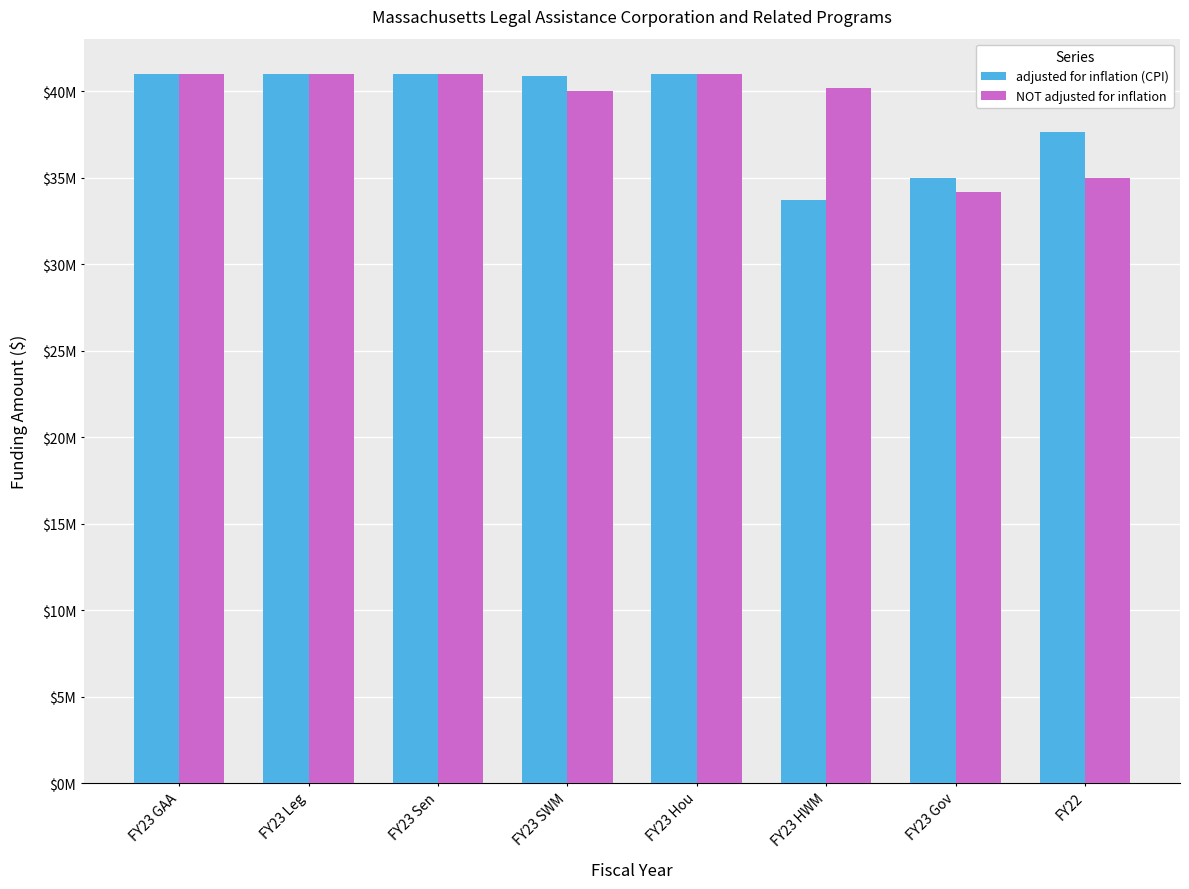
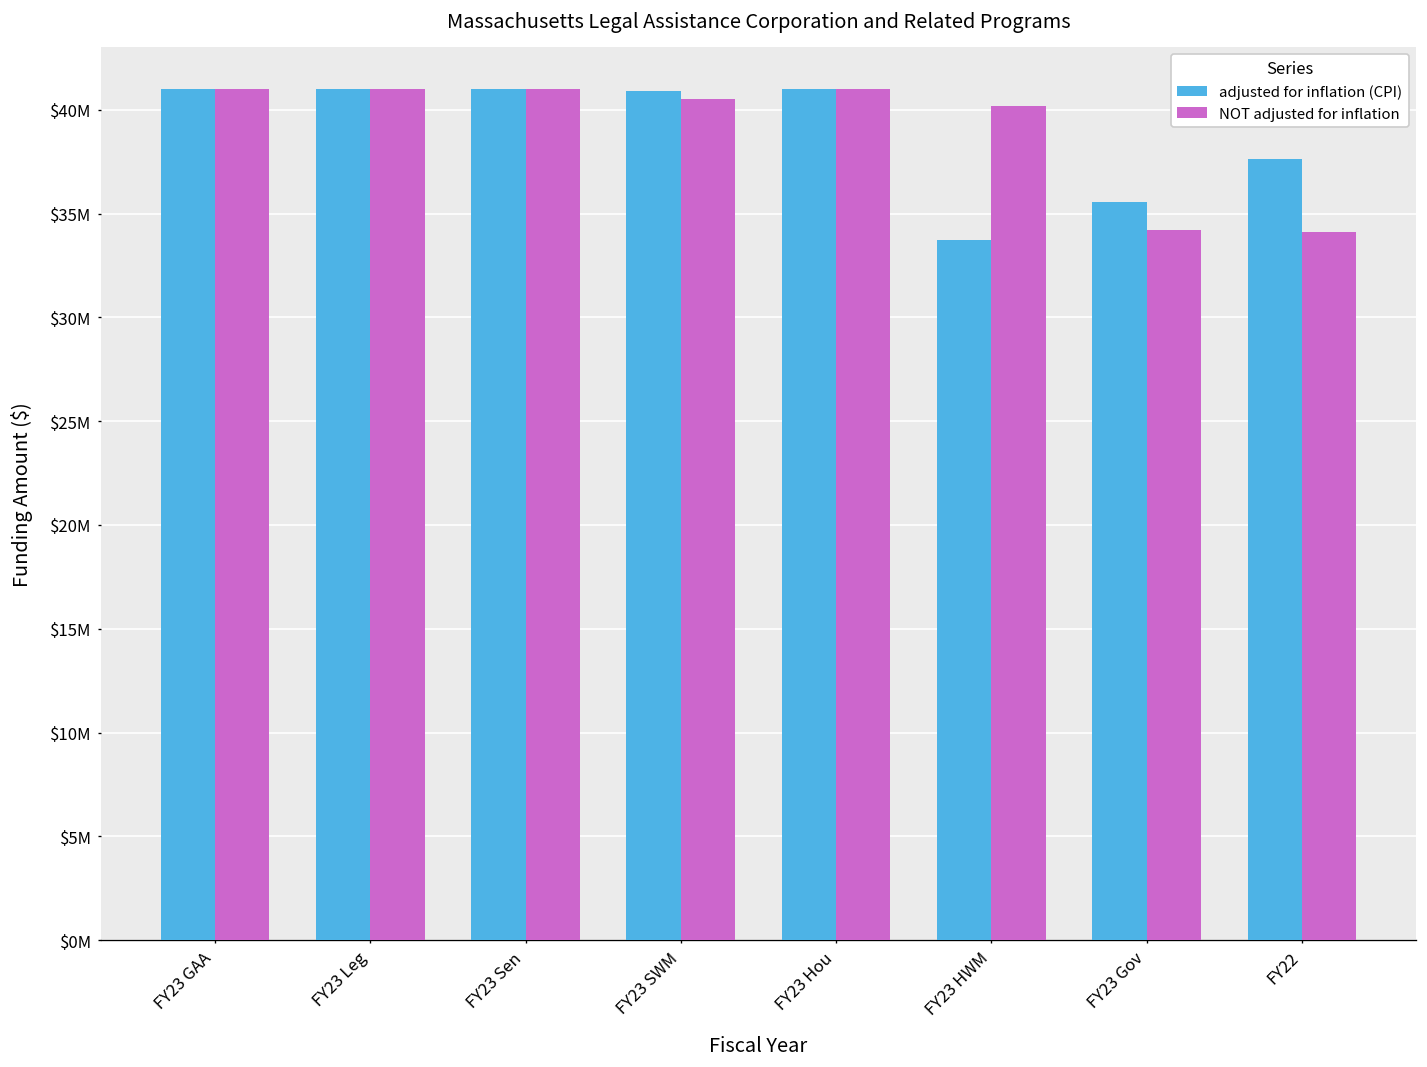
  {
    "adjusted for inflation (CPI)": {
      "FY23 GAA": "$41000000",
      "FY23 Leg": "$41000000",
      "FY23 Sen": "$41000000",
      "FY23 SWM": "$40900000",
      "FY23 Hou": "$41000000",
      "FY23 HWM": "$33700000",
-     "FY23 Gov": "$35000000",
+     "FY23 Gov": "$35500000",
      "FY22": "$37600000"
    },
    "NOT adjusted for inflation": {
      "FY23 GAA": "$41000000",
      "FY23 Leg": "$41000000",
      "FY23 Sen": "$41000000",
-     "FY23 SWM": "$40000000",
+     "FY23 SWM": "$40500000",
      "FY23 Hou": "$41000000",
      "FY23 HWM": "$40200000",
      "FY23 Gov": "$34200000",
-     "FY22": "$35000000"
+     "FY22": "$34100000"
    }
  }
